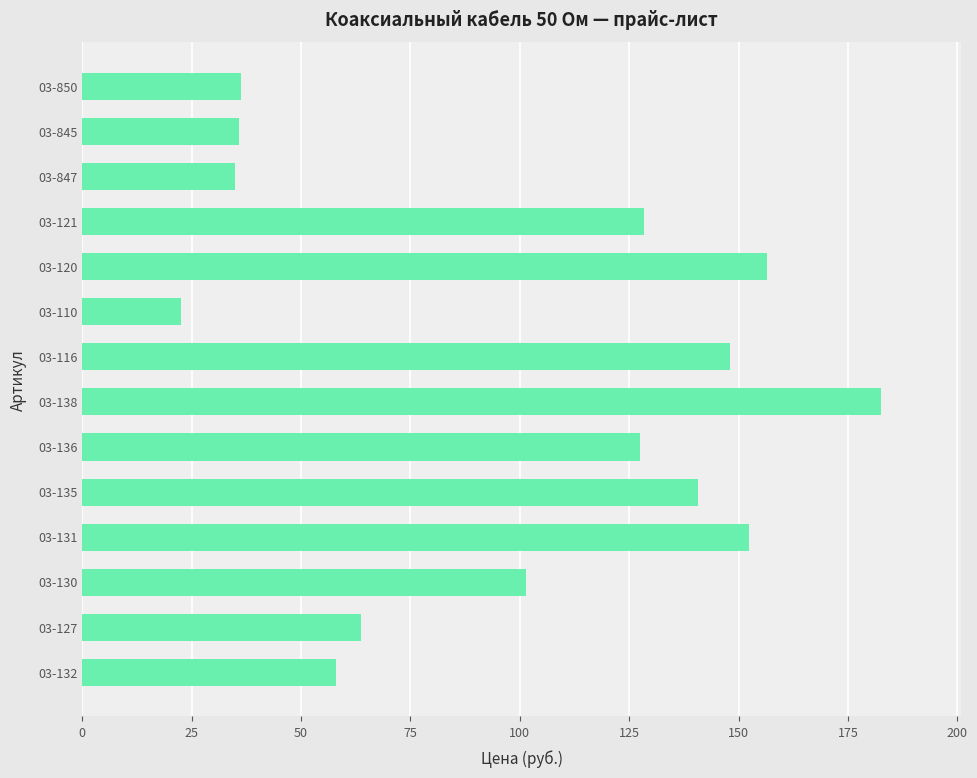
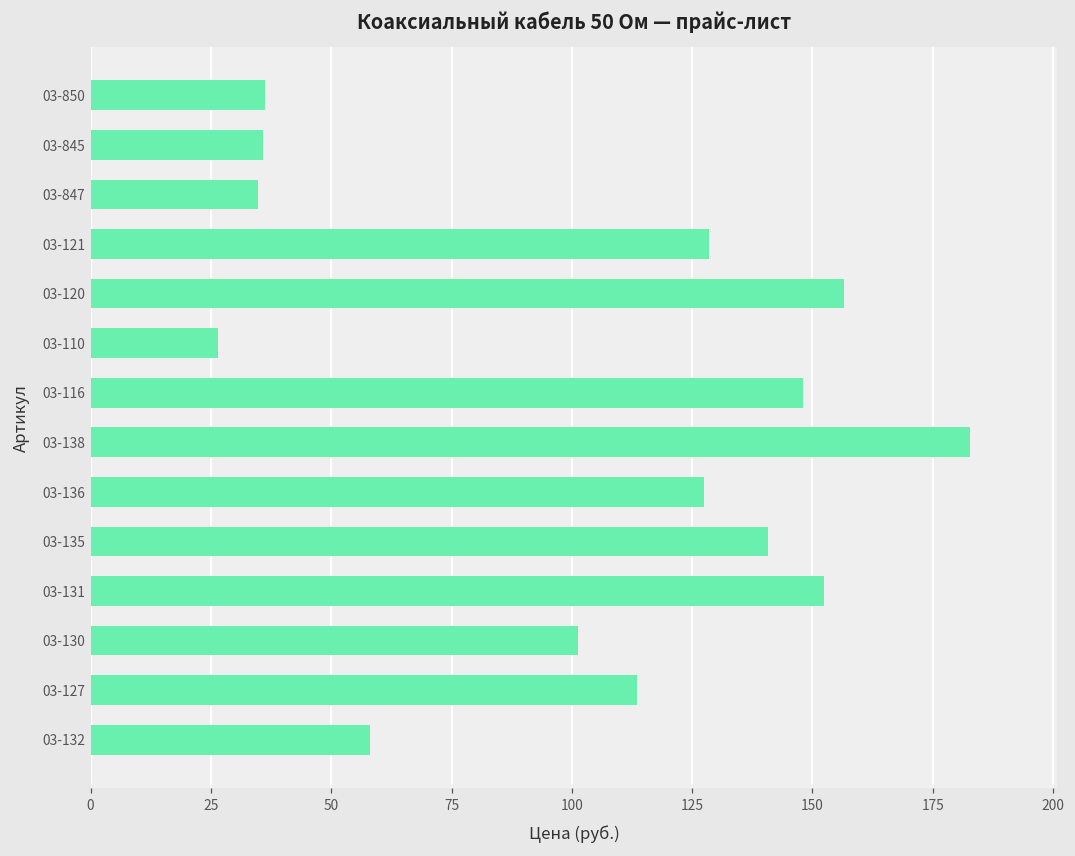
  {
    "03-850": 36,
    "03-845": 36,
    "03-847": 35,
    "03-121": 128,
    "03-120": 157,
-   "03-110": 23,
+   "03-110": 26,
    "03-116": 148,
    "03-138": 183,
    "03-136": 127,
    "03-135": 141,
    "03-131": 152,
    "03-130": 101,
-   "03-127": 64,
+   "03-127": 113,
    "03-132": 58
  }
